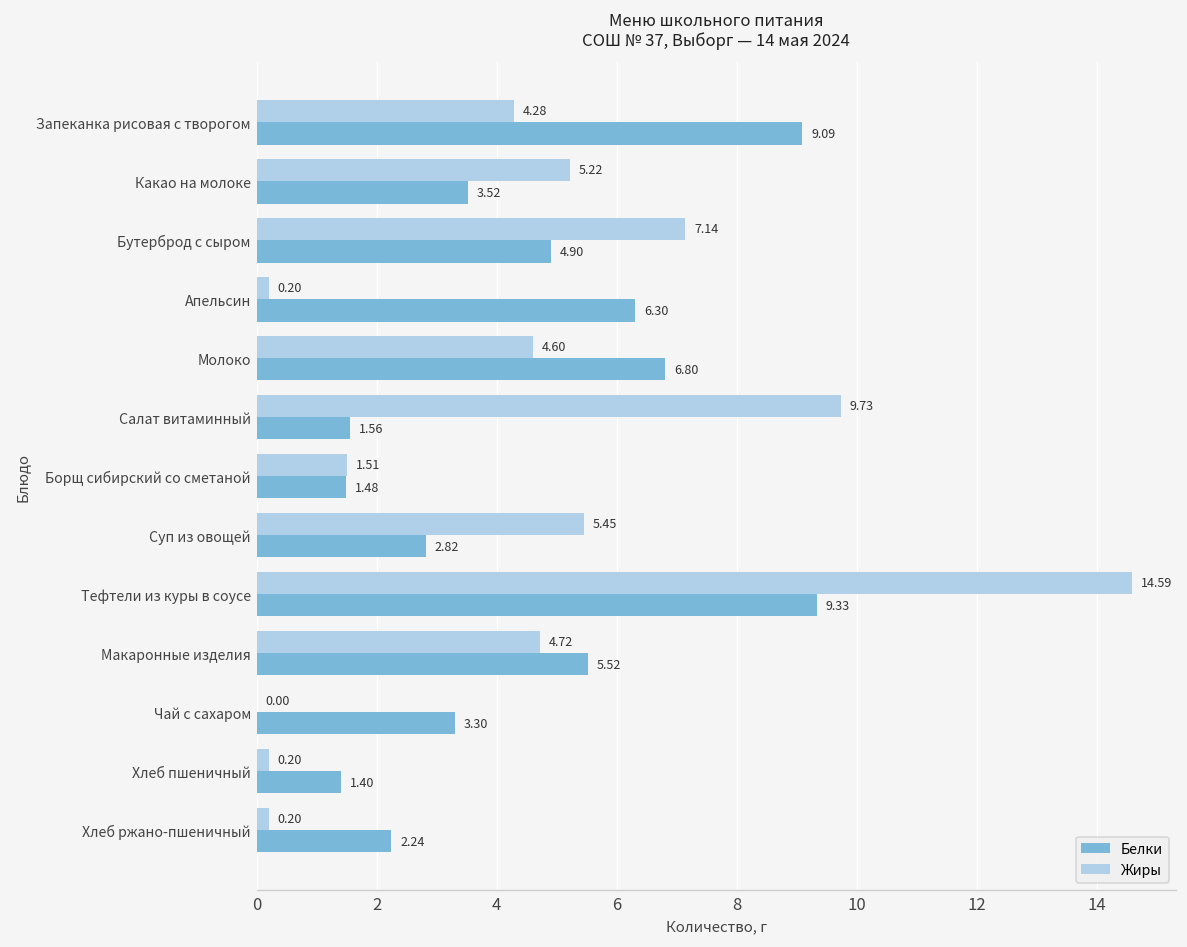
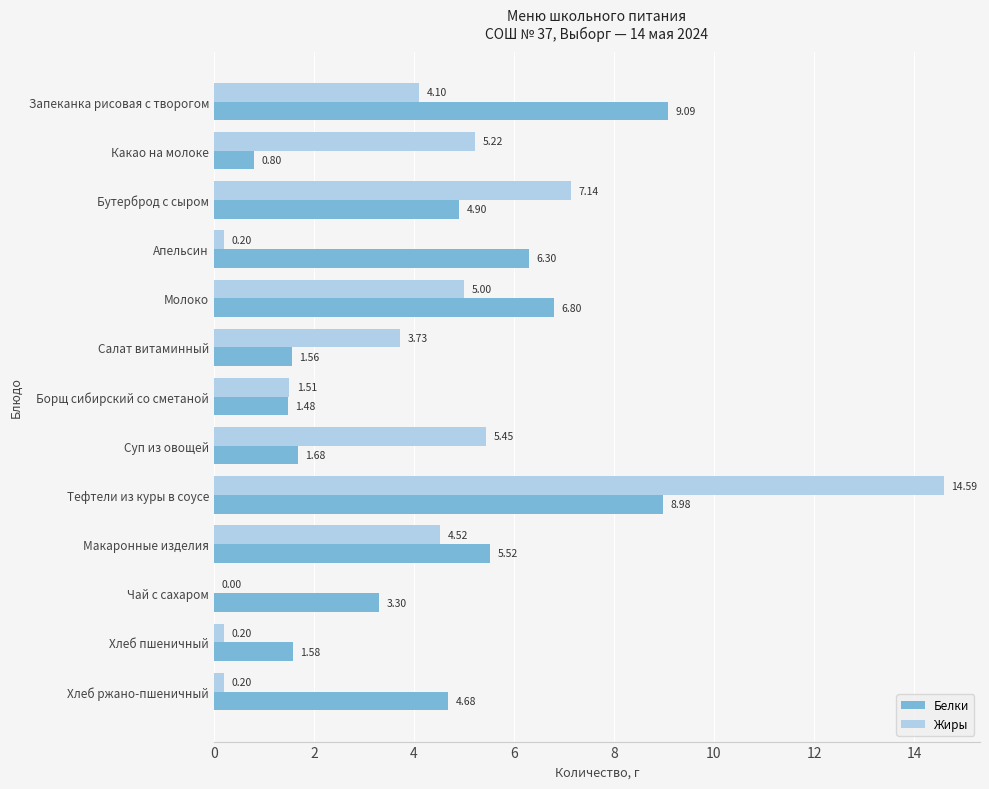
  {
    "Белки": {
      "Запеканка рисовая с творогом": 9.09,
-     "Какао на молоке": 3.52,
+     "Какао на молоке": 0.80,
      "Бутерброд с сыром": 4.90,
      "Апельсин": 6.30,
      "Молоко": 6.80,
      "Салат витаминный": 1.56,
      "Борщ сибирский со сметаной": 1.48,
-     "Суп из овощей": 2.82,
-     "Тефтели из куры в соусе": 9.33,
+     "Суп из овощей": 1.68,
+     "Тефтели из куры в соусе": 8.98,
      "Макаронные изделия": 5.52,
      "Чай с сахаром": 3.30,
-     "Хлеб пшеничный": 1.40,
-     "Хлеб ржано-пшеничный": 2.24
+     "Хлеб пшеничный": 1.58,
+     "Хлеб ржано-пшеничный": 4.68
    },
    "Жиры": {
-     "Запеканка рисовая с творогом": 4.28,
+     "Запеканка рисовая с творогом": 4.10,
      "Какао на молоке": 5.22,
      "Бутерброд с сыром": 7.14,
      "Апельсин": 0.20,
-     "Молоко": 4.60,
-     "Салат витаминный": 9.73,
+     "Молоко": 5.00,
+     "Салат витаминный": 3.73,
      "Борщ сибирский со сметаной": 1.51,
      "Суп из овощей": 5.45,
      "Тефтели из куры в соусе": 14.59,
-     "Макаронные изделия": 4.72,
+     "Макаронные изделия": 4.52,
      "Чай с сахаром": 0.00,
      "Хлеб пшеничный": 0.20,
      "Хлеб ржано-пшеничный": 0.20
    }
  }
